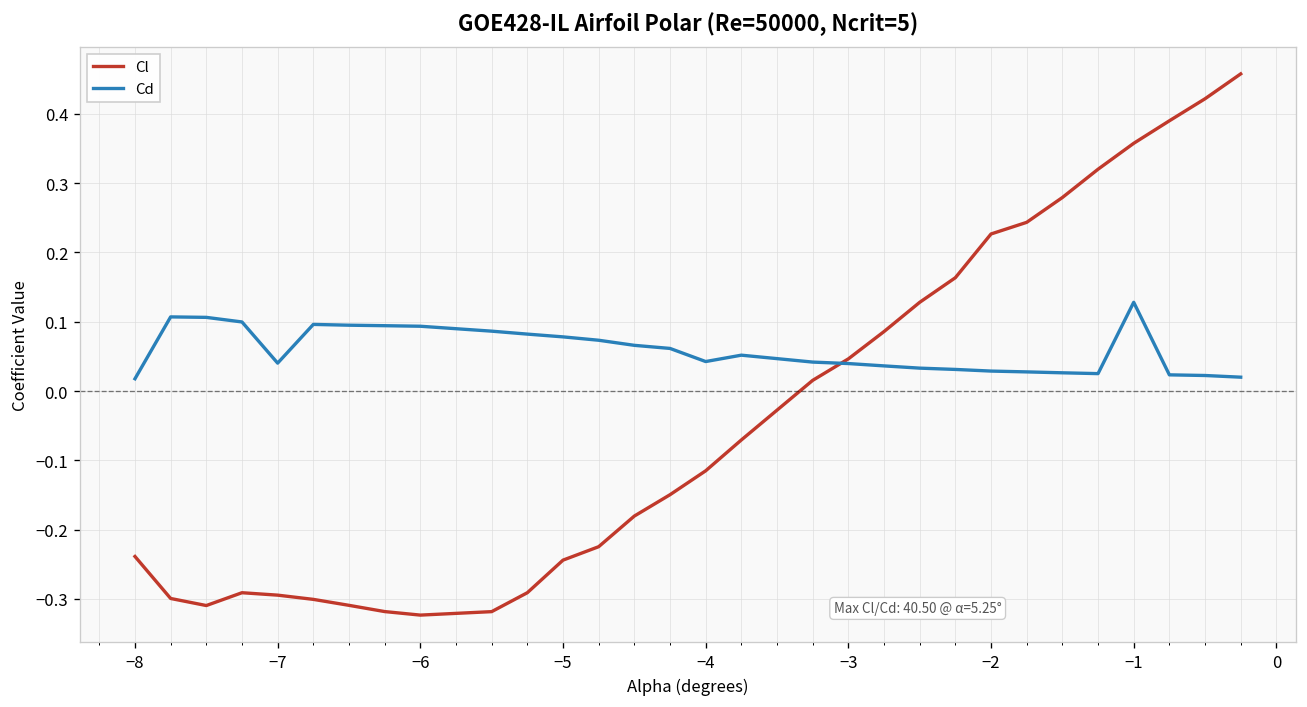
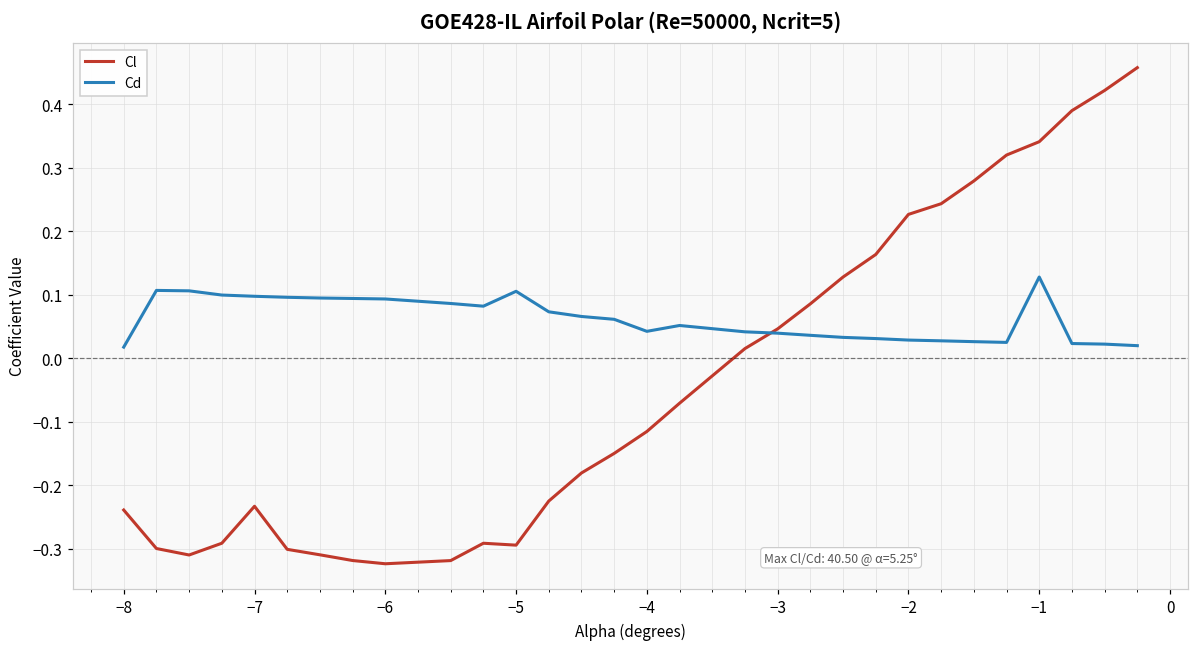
  {
    "Cl": {
      "−8": -0.24,
-     "−7": -0.29,
+     "−7": -0.23,
      "−6": -0.32,
-     "−5": -0.24,
+     "−5": -0.29,
      "−4": -0.12,
      "−3": 0.05,
      "−2": 0.23,
-     "−1": 0.36
+     "−1": 0.34
    },
    "Cd": {
      "−8": 0.02,
-     "−7": 0.04,
+     "−7": 0.10,
      "−6": 0.09,
-     "−5": 0.08,
+     "−5": 0.11,
      "−4": 0.04,
      "−3": 0.04,
      "−2": 0.03,
      "−1": 0.13
    }
  }
